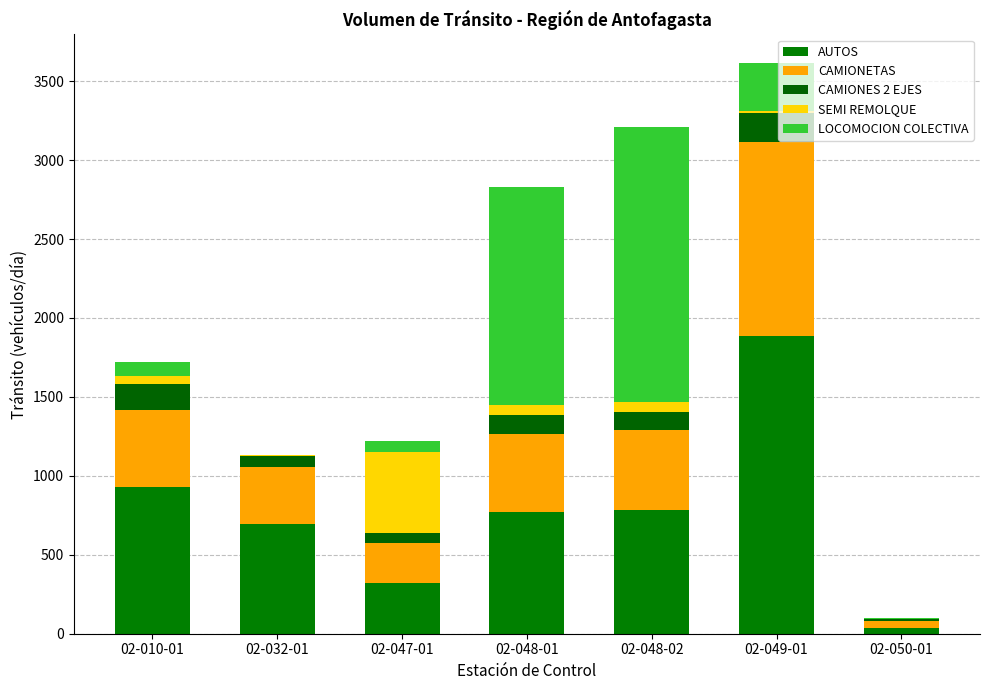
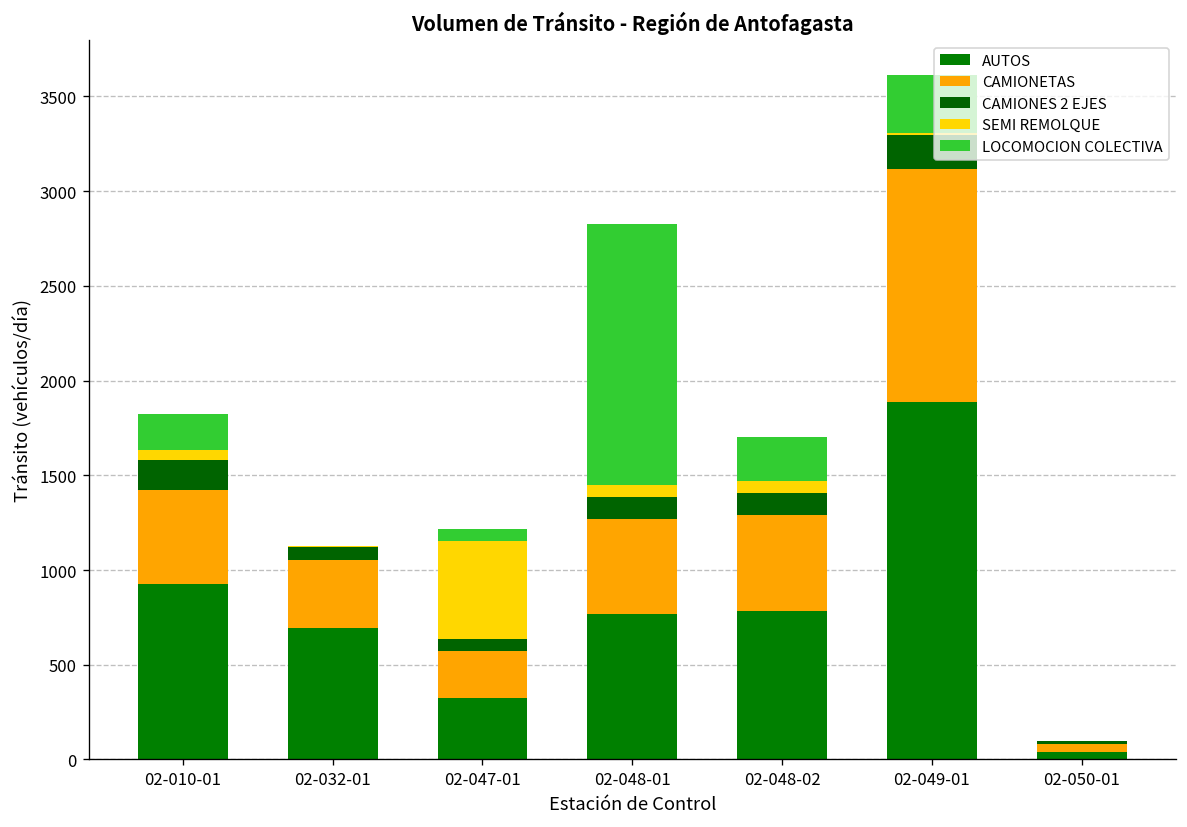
  {
    "LOCOMOCION COLECTIVA": {
-     "02-010-01": 90,
+     "02-010-01": 190,
      "02-032-01": 0,
      "02-047-01": 70,
      "02-048-01": 1380,
-     "02-048-02": 1740,
+     "02-048-02": 230,
      "02-049-01": 310
    }
  }
